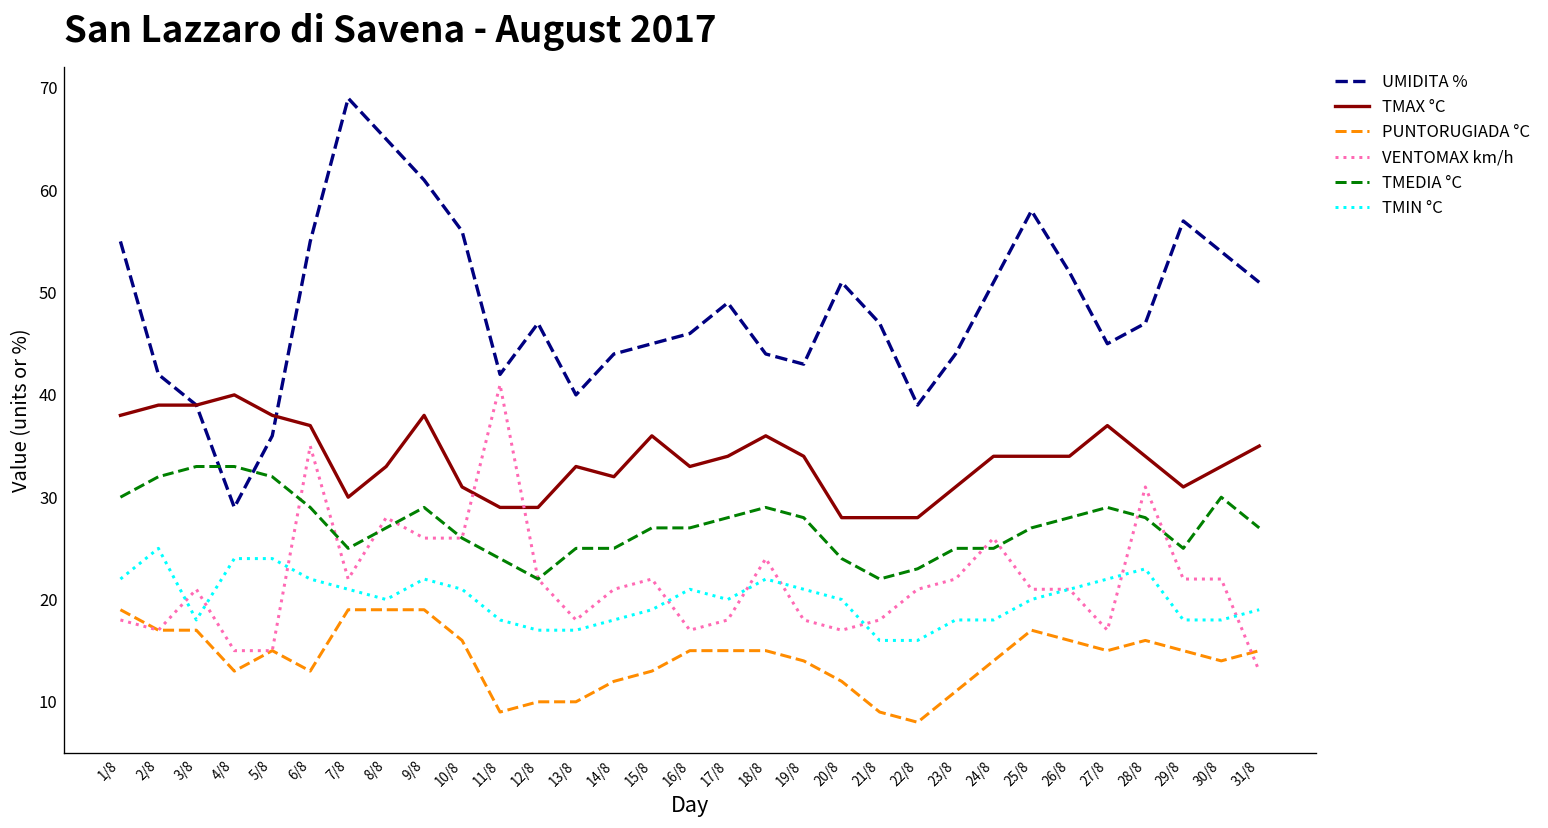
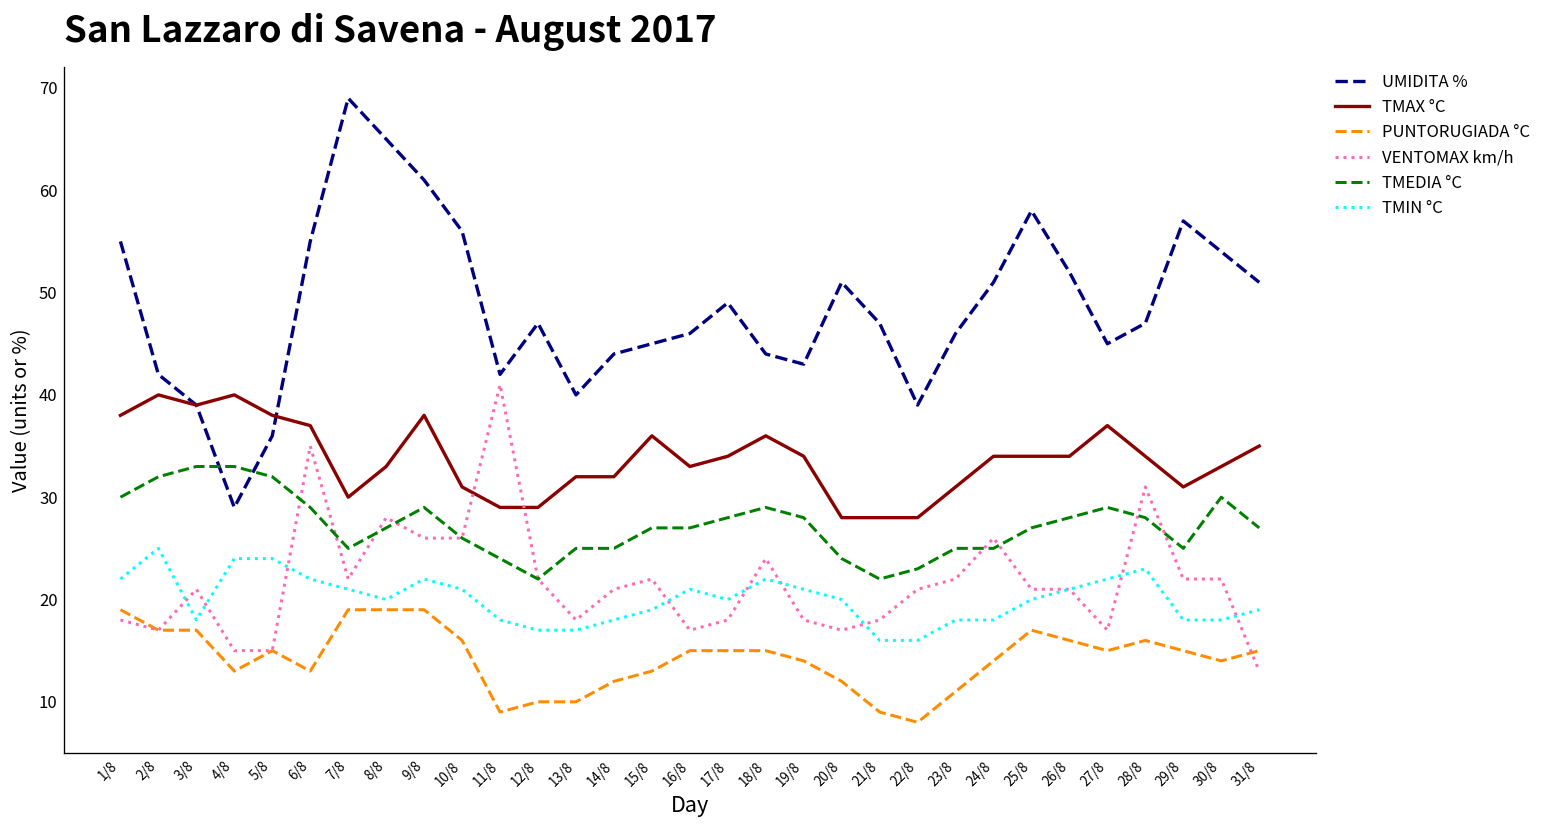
  {
    "UMIDITA %": {
      "1/8": 55,
      "2/8": 42,
      "4/8": 29,
      "5/8": 36,
      "6/8": 55,
      "7/8": 69,
      "8/8": 65,
      "9/8": 61,
      "10/8": 56,
      "11/8": 42,
      "12/8": 47,
      "13/8": 40,
      "14/8": 44,
      "15/8": 45,
      "16/8": 46,
      "17/8": 49,
      "18/8": 44,
      "19/8": 43,
      "20/8": 51,
      "21/8": 47,
      "22/8": 39,
-     "23/8": 44,
+     "23/8": 46,
      "24/8": 51,
      "25/8": 58,
      "26/8": 52,
      "27/8": 45,
      "28/8": 47,
      "29/8": 57,
      "30/8": 54,
      "31/8": 51
    },
    "TMAX °C": {
      "1/8": 38,
-     "2/8": 39,
+     "2/8": 40,
      "4/8": 40,
      "5/8": 38,
      "6/8": 37,
      "7/8": 30,
      "8/8": 33,
      "9/8": 38,
      "10/8": 31,
      "11/8": 29,
      "12/8": 29,
-     "13/8": 33,
+     "13/8": 32,
      "14/8": 32,
      "15/8": 36,
      "16/8": 33,
      "17/8": 34,
      "18/8": 36,
      "19/8": 34,
      "20/8": 28,
      "21/8": 28,
      "22/8": 28,
      "23/8": 31,
      "24/8": 34,
      "25/8": 34,
      "26/8": 34,
      "27/8": 37,
      "28/8": 34,
      "29/8": 31,
      "30/8": 33,
      "31/8": 35
    },
    "PUNTORUGIADA °C": {
      "1/8": 19,
      "3/8": 17,
      "4/8": 13,
      "6/8": 13,
      "7/8": 19,
      "8/8": 19,
      "9/8": 19,
      "10/8": 16,
      "11/8": 9,
      "12/8": 10,
      "13/8": 10,
      "14/8": 12,
      "15/8": 13,
      "16/8": 15,
      "17/8": 15,
      "18/8": 15,
      "19/8": 14,
      "20/8": 12,
      "21/8": 9,
      "22/8": 8,
      "23/8": 11,
      "24/8": 14,
      "25/8": 17,
      "26/8": 16,
      "27/8": 15,
      "28/8": 16,
      "29/8": 15,
      "30/8": 14,
      "31/8": 15
    },
    "VENTOMAX km/h": {
      "1/8": 18,
      "3/8": 21,
      "4/8": 15,
      "6/8": 35,
      "7/8": 22,
      "8/8": 28,
      "9/8": 26,
      "11/8": 41,
      "13/8": 18,
      "14/8": 21,
      "15/8": 22,
      "16/8": 17,
      "17/8": 18,
      "18/8": 24,
      "19/8": 18,
      "20/8": 17,
      "21/8": 18,
      "22/8": 21,
      "23/8": 22,
      "24/8": 26,
      "25/8": 21,
      "27/8": 17,
      "28/8": 31,
      "29/8": 22,
      "30/8": 22,
      "31/8": 13
    },
    "TMEDIA °C": {
      "1/8": 30,
      "2/8": 32,
      "3/8": 33,
      "4/8": 33,
      "5/8": 32,
      "6/8": 29,
      "7/8": 25,
      "8/8": 27,
      "9/8": 29,
      "11/8": 24,
      "13/8": 25,
      "14/8": 25,
      "15/8": 27,
      "16/8": 27,
      "17/8": 28,
      "18/8": 29,
      "19/8": 28,
      "20/8": 24,
      "21/8": 22,
      "22/8": 23,
      "23/8": 25,
      "24/8": 25,
      "25/8": 27,
      "26/8": 28,
      "27/8": 29,
      "28/8": 28,
      "29/8": 25,
      "30/8": 30,
      "31/8": 27
    },
    "TMIN °C": {
      "1/8": 22,
      "2/8": 25,
      "3/8": 18,
      "4/8": 24,
      "5/8": 24,
      "6/8": 22,
      "7/8": 21,
      "8/8": 20,
      "9/8": 22,
      "10/8": 21,
      "11/8": 18,
      "12/8": 17,
      "13/8": 17,
      "14/8": 18,
      "15/8": 19,
      "16/8": 21,
      "17/8": 20,
      "18/8": 22,
      "19/8": 21,
      "20/8": 20,
      "21/8": 16,
      "22/8": 16,
      "23/8": 18,
      "24/8": 18,
      "25/8": 20,
      "27/8": 22,
      "28/8": 23,
      "29/8": 18,
      "30/8": 18,
      "31/8": 19
    }
  }
